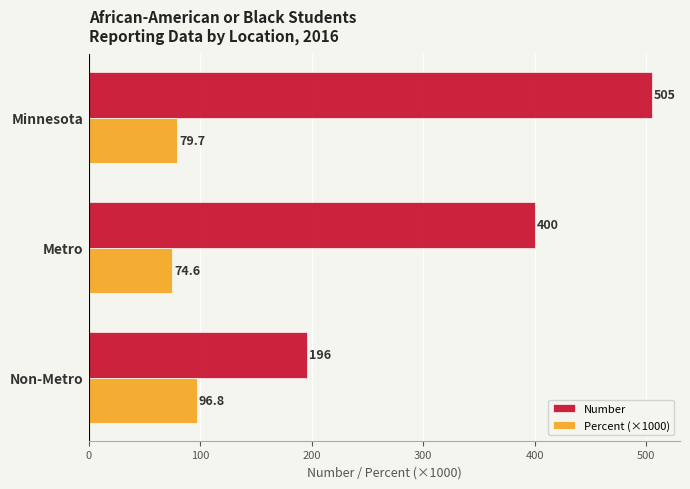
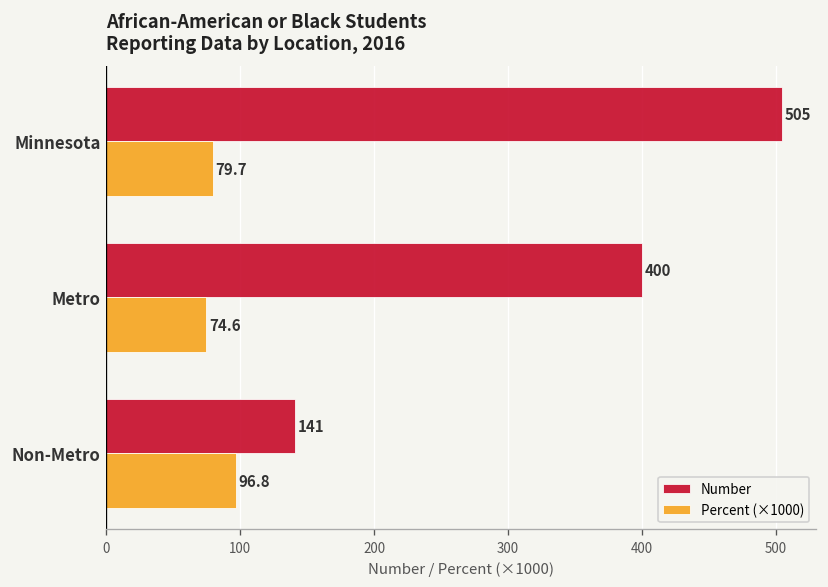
  {
    "Number": {
      "Minnesota": 505,
      "Metro": 400,
-     "Non-Metro": 196
+     "Non-Metro": 141
    },
    "Percent (×1000)": {
      "Minnesota": 79.7,
      "Metro": 74.6,
      "Non-Metro": 96.8
    }
  }
